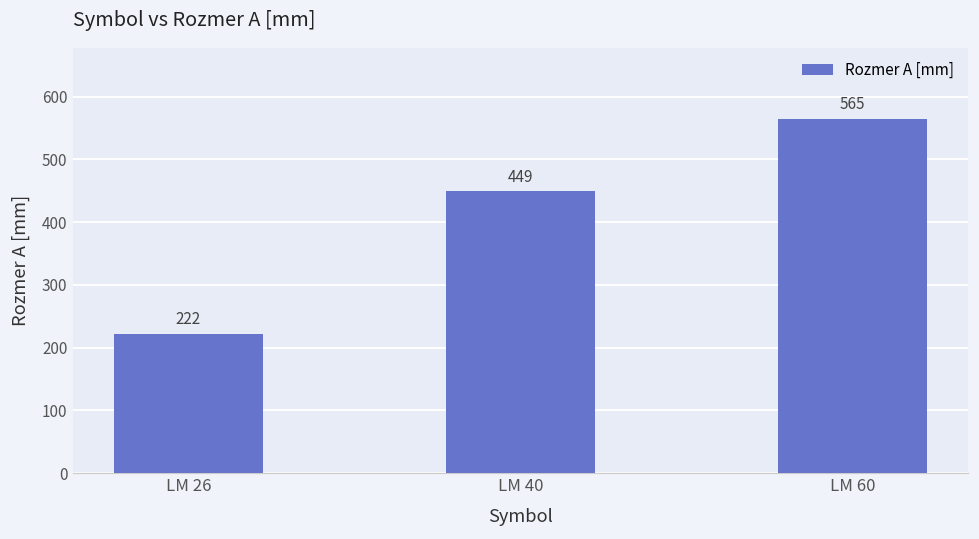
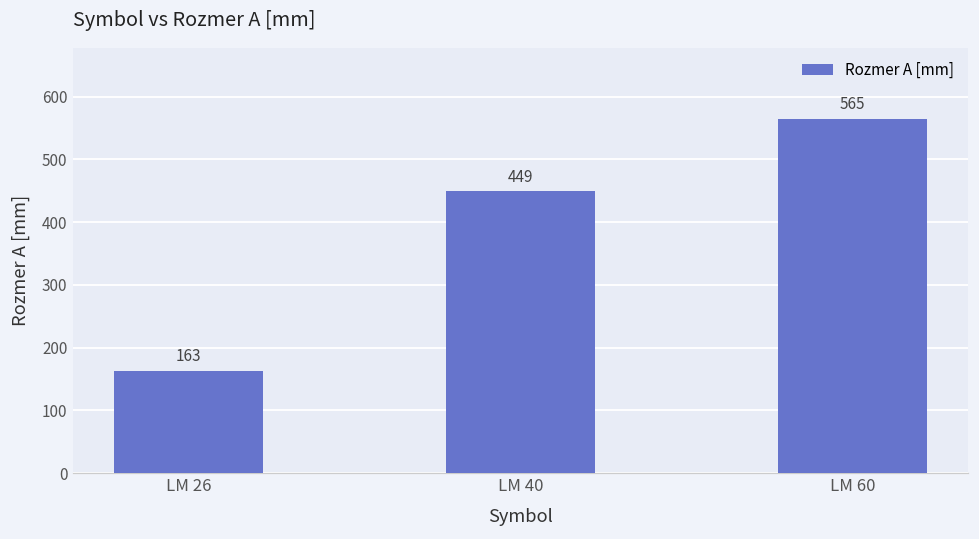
  {
-   "LM 26": 222,
+   "LM 26": 163,
    "LM 40": 449,
    "LM 60": 565
  }
